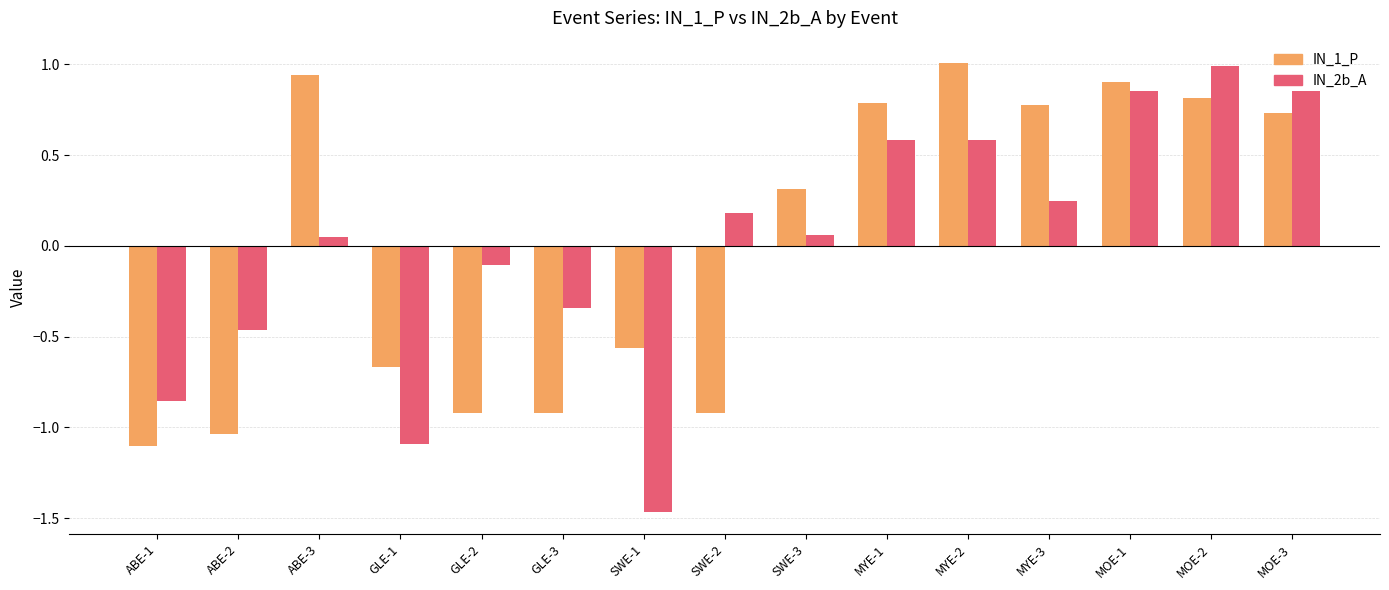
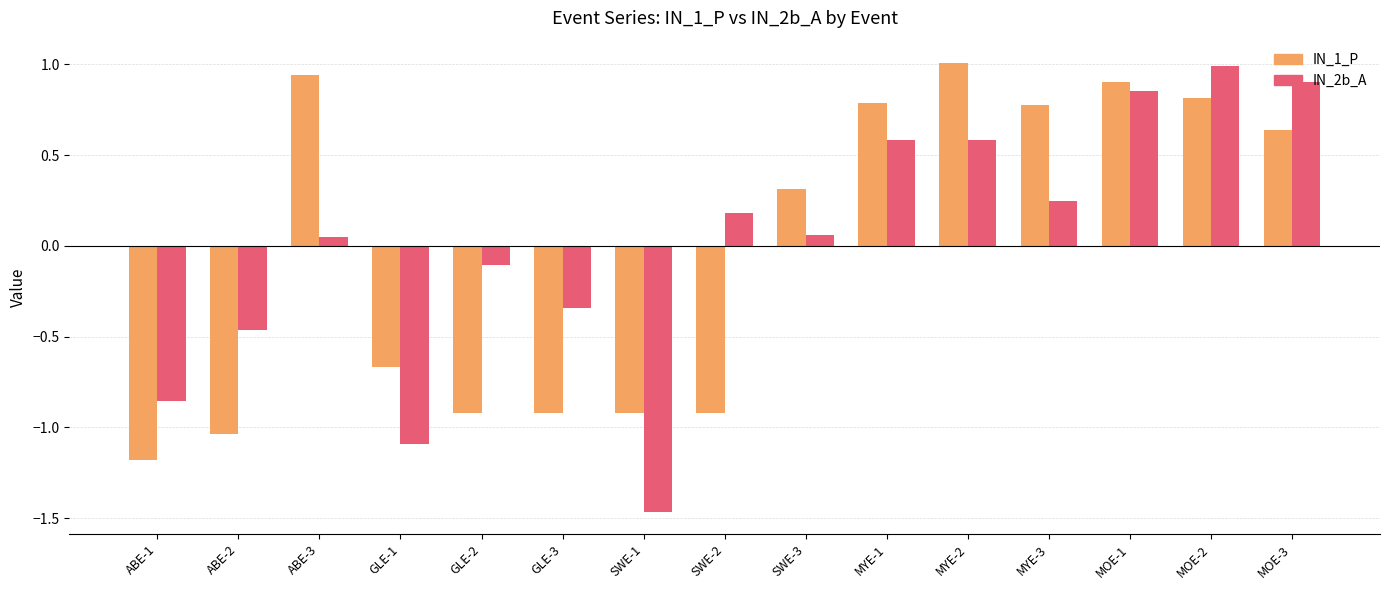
  {
    "IN_1_P": {
-     "ABE-1": -1.10,
+     "ABE-1": -1.18,
      "ABE-2": -1.04,
      "ABE-3": 0.94,
      "GLE-1": -0.67,
      "GLE-2": -0.92,
      "GLE-3": -0.92,
-     "SWE-1": -0.56,
+     "SWE-1": -0.92,
      "SWE-2": -0.92,
      "SWE-3": 0.31,
      "MYE-1": 0.79,
      "MYE-2": 1.01,
      "MYE-3": 0.77,
      "MOE-1": 0.91,
      "MOE-2": 0.82,
-     "MOE-3": 0.73
+     "MOE-3": 0.64
    },
    "IN_2b_A": {
      "ABE-1": -0.85,
      "ABE-2": -0.46,
      "ABE-3": 0.05,
      "GLE-1": -1.09,
      "GLE-2": -0.11,
      "GLE-3": -0.34,
      "SWE-1": -1.46,
      "SWE-2": 0.18,
      "SWE-3": 0.06,
      "MYE-1": 0.58,
      "MYE-2": 0.58,
      "MYE-3": 0.25,
      "MOE-1": 0.85,
      "MOE-2": 0.99,
-     "MOE-3": 0.85
+     "MOE-3": 0.90
    }
  }
